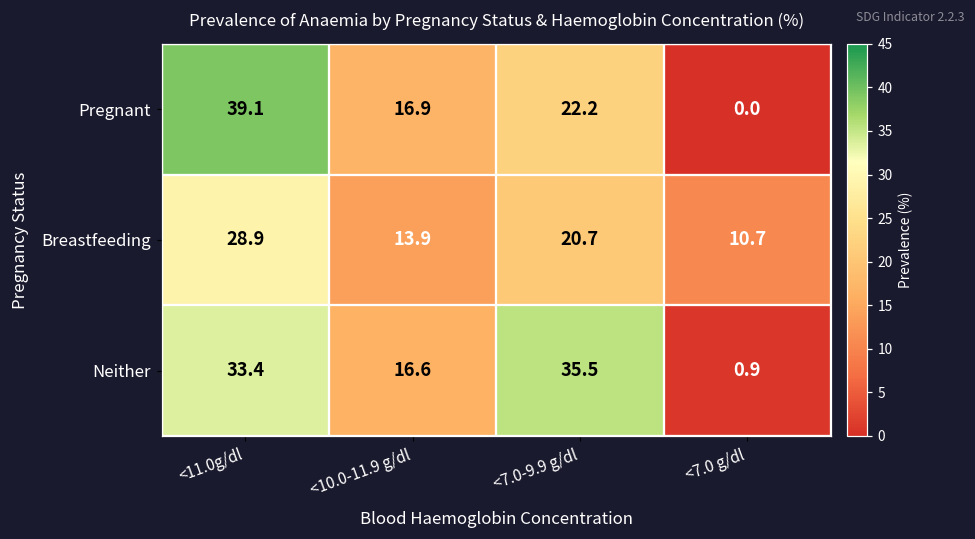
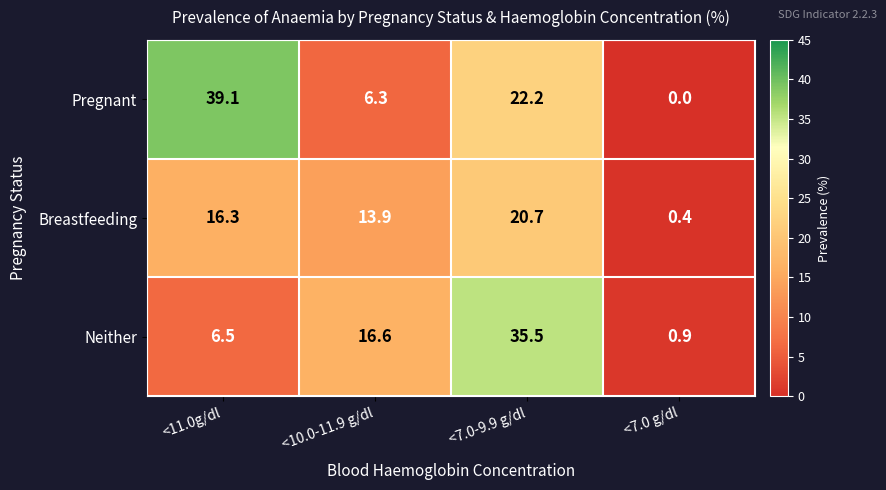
  {
    "Pregnant": {
      "<11.0g/dl": 39.1,
-     "<10.0-11.9 g/dl": 16.9,
+     "<10.0-11.9 g/dl": 6.3,
      "<7.0-9.9 g/dl": 22.2,
      "<7.0 g/dl": 0.0
    },
    "Breastfeeding": {
-     "<11.0g/dl": 28.9,
+     "<11.0g/dl": 16.3,
      "<10.0-11.9 g/dl": 13.9,
      "<7.0-9.9 g/dl": 20.7,
-     "<7.0 g/dl": 10.7
+     "<7.0 g/dl": 0.4
    },
    "Neither": {
-     "<11.0g/dl": 33.4,
+     "<11.0g/dl": 6.5,
      "<10.0-11.9 g/dl": 16.6,
      "<7.0-9.9 g/dl": 35.5,
      "<7.0 g/dl": 0.9
    }
  }
